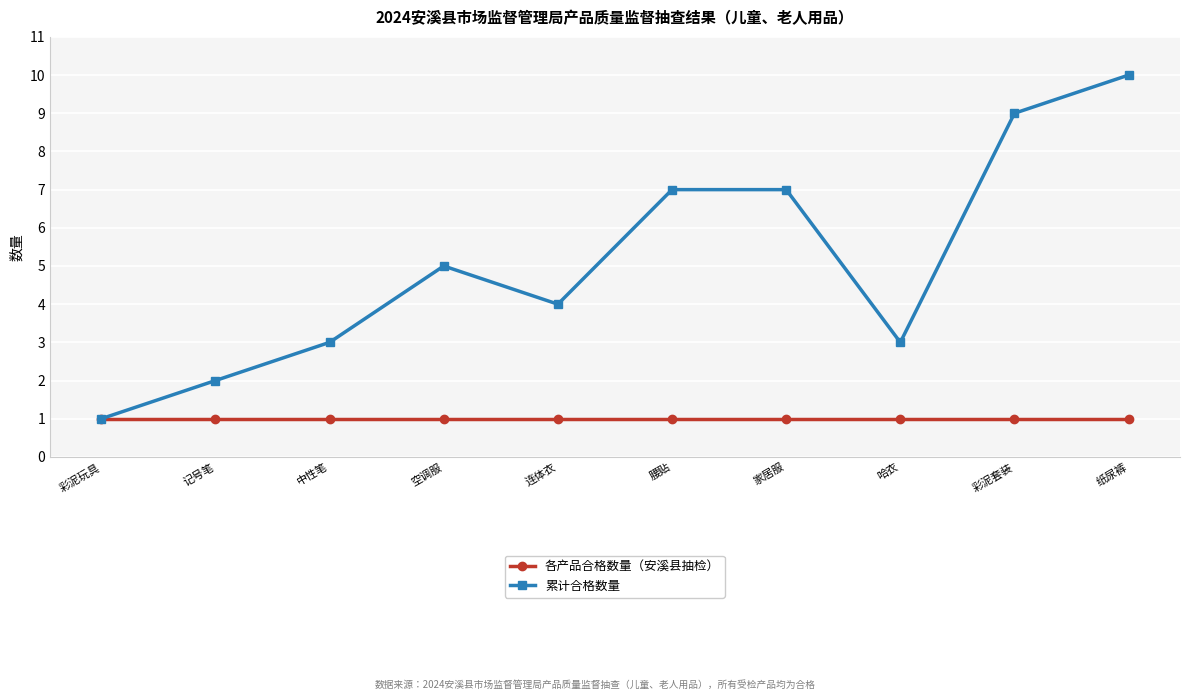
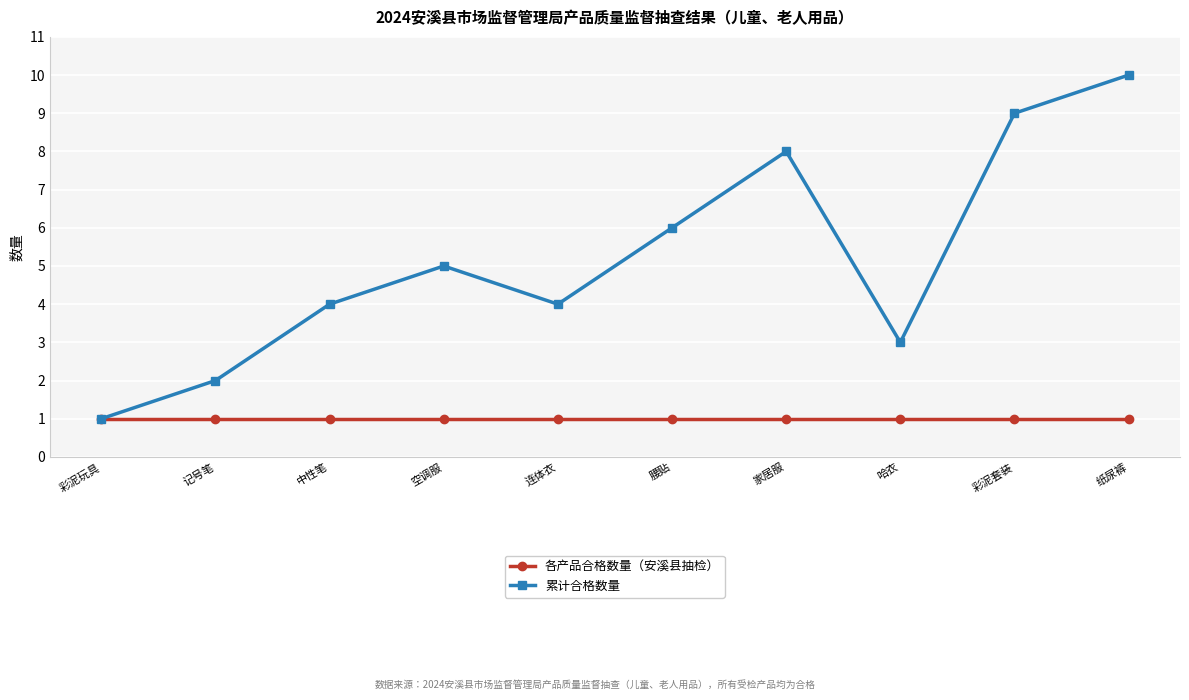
  {
    "各产品合格数量（安溪县抽检）": {
      "记号笔": 1,
      "中性笔": 1,
      "空调服": 1,
      "连体衣": 1,
      "腰贴": 1,
      "家居服": 1,
      "哈衣": 1,
      "彩泥套装": 1,
      "纸尿裤": 1
    },
    "累计合格数量": {
      "记号笔": 2,
-     "中性笔": 3,
+     "中性笔": 4,
      "空调服": 5,
      "连体衣": 4,
-     "腰贴": 7,
-     "家居服": 7,
+     "腰贴": 6,
+     "家居服": 8,
      "哈衣": 3,
      "彩泥套装": 9,
      "纸尿裤": 10
    }
  }
